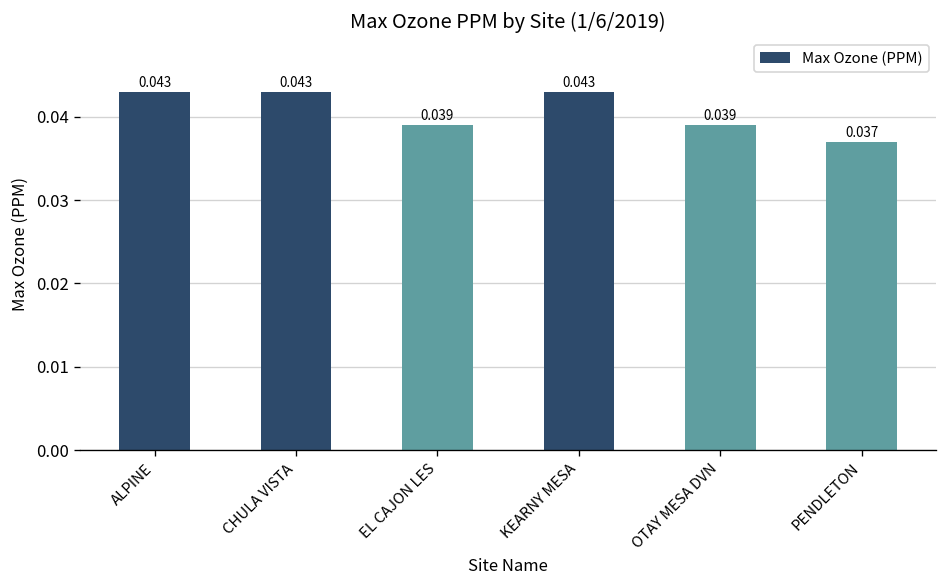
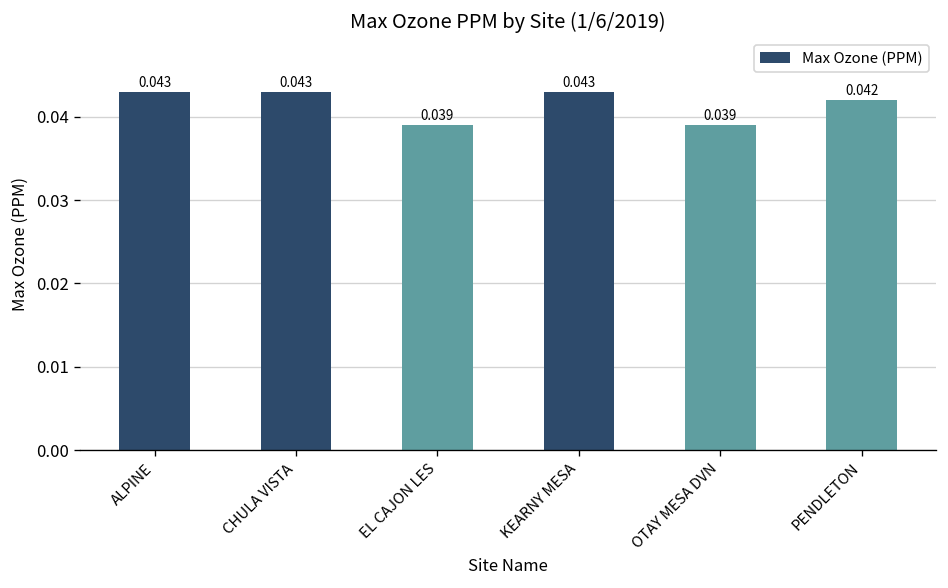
  {
    "ALPINE": 0.043,
    "CHULA VISTA": 0.043,
    "EL CAJON LES": 0.039,
    "KEARNY MESA": 0.043,
    "OTAY MESA DVN": 0.039,
-   "PENDLETON": 0.037
+   "PENDLETON": 0.042
  }
